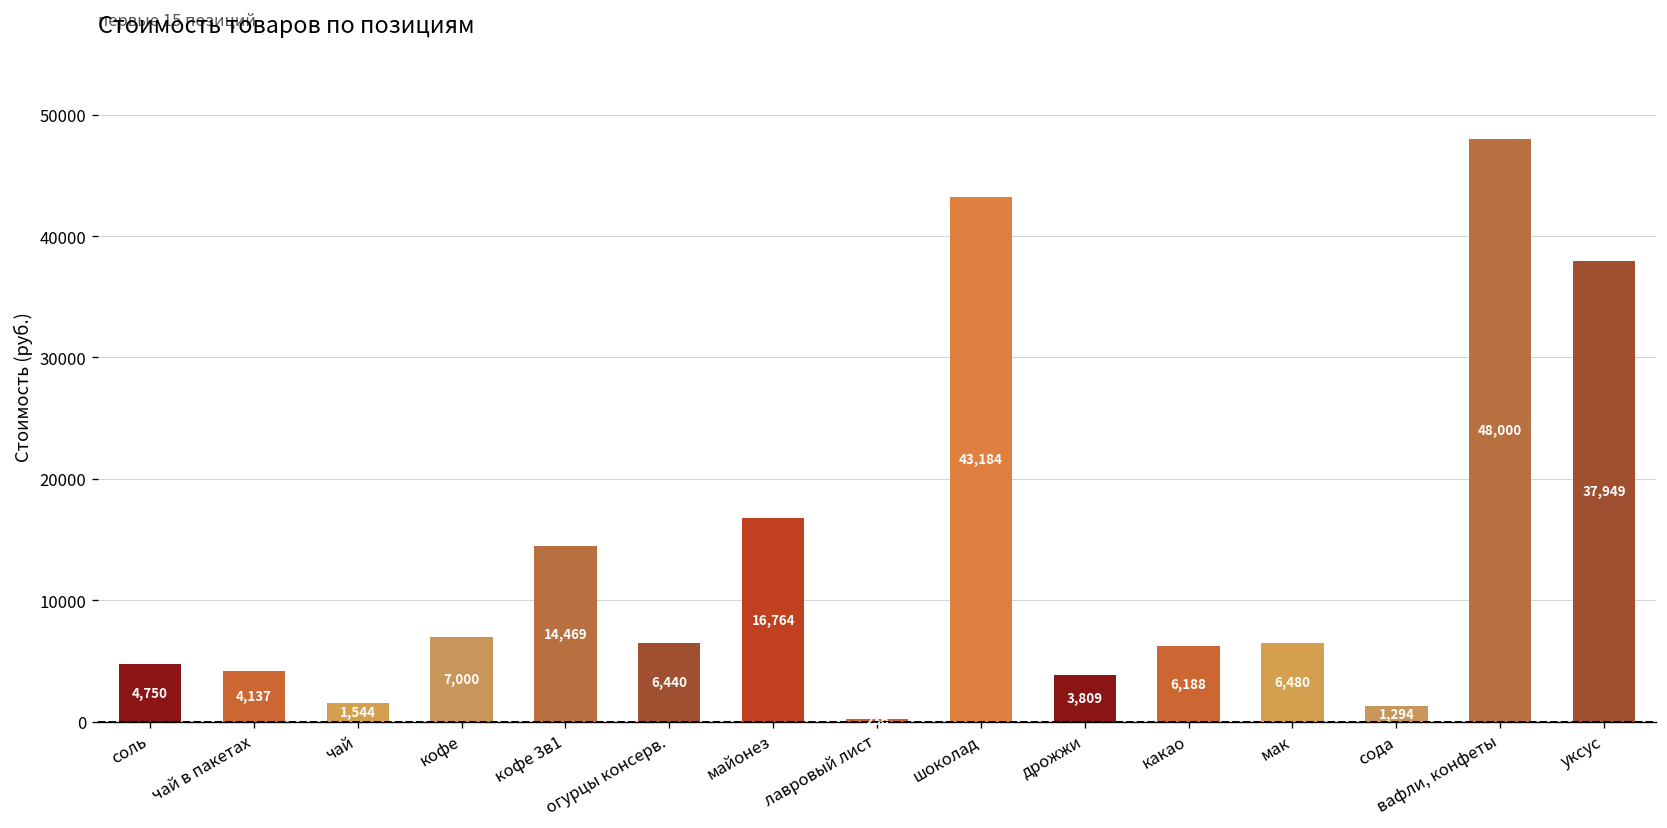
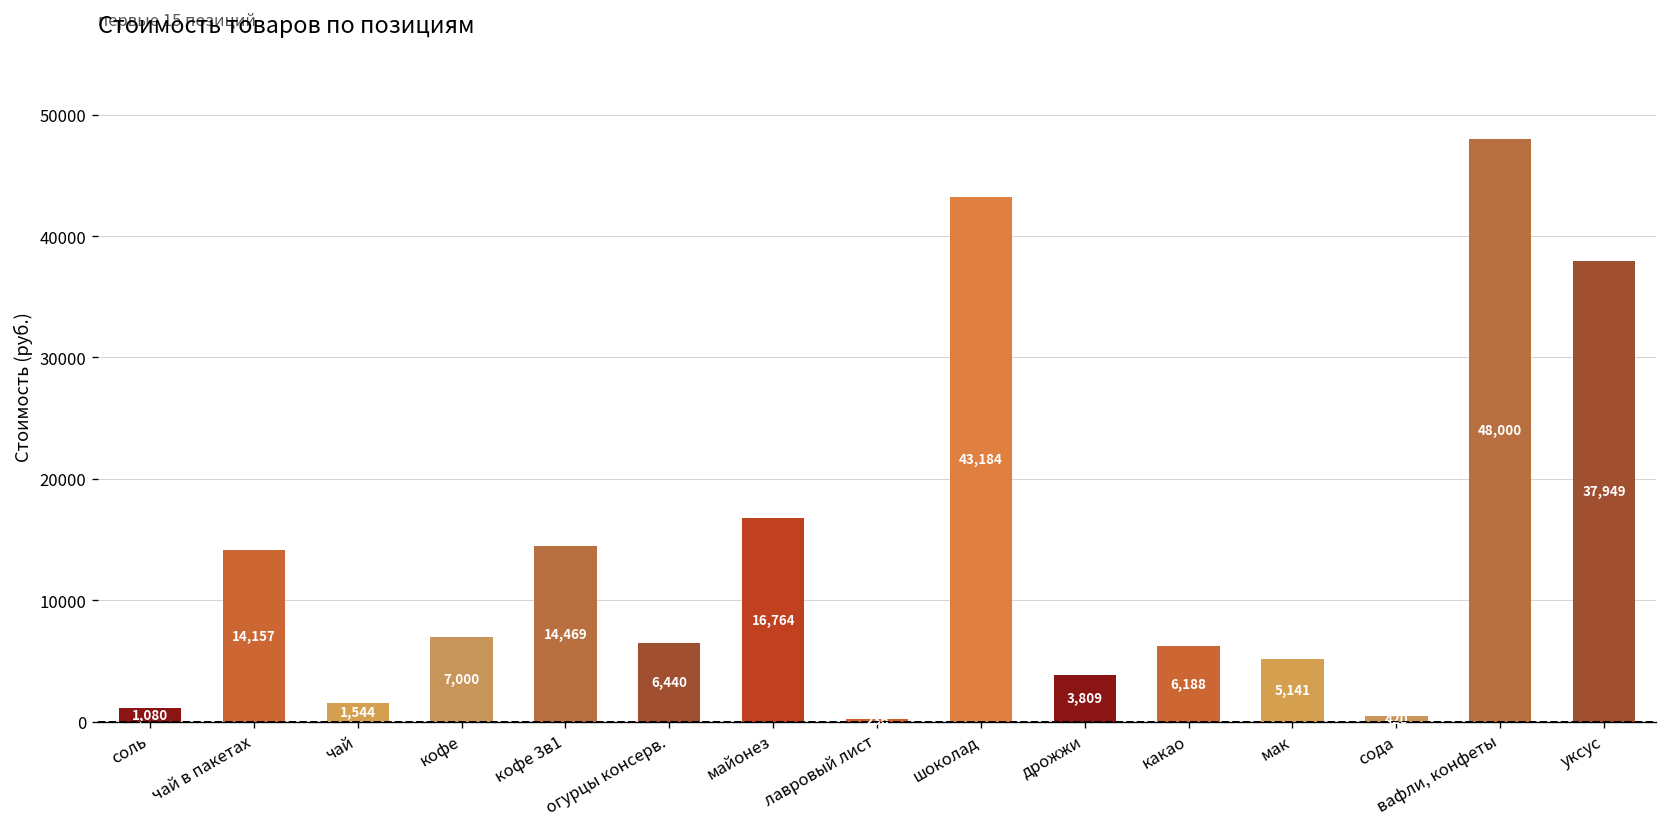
  {
-   "соль": "4,750",
-   "чай в пакетах": "4,137",
+   "соль": "1,080",
+   "чай в пакетах": "14,157",
    "чай": "1,544",
    "кофе": "7,000",
    "кофе 3в1": "14,469",
    "огурцы консерв.": "6,440",
    "майонез": "16,764",
    "шоколад": "43,184",
    "дрожжи": "3,809",
    "какао": "6,188",
-   "мак": "6,480",
-   "сода": "1300",
+   "мак": "5,141",
+   "сода": "400",
    "вафли, конфеты": "48,000",
    "уксус": "37,949"
  }
